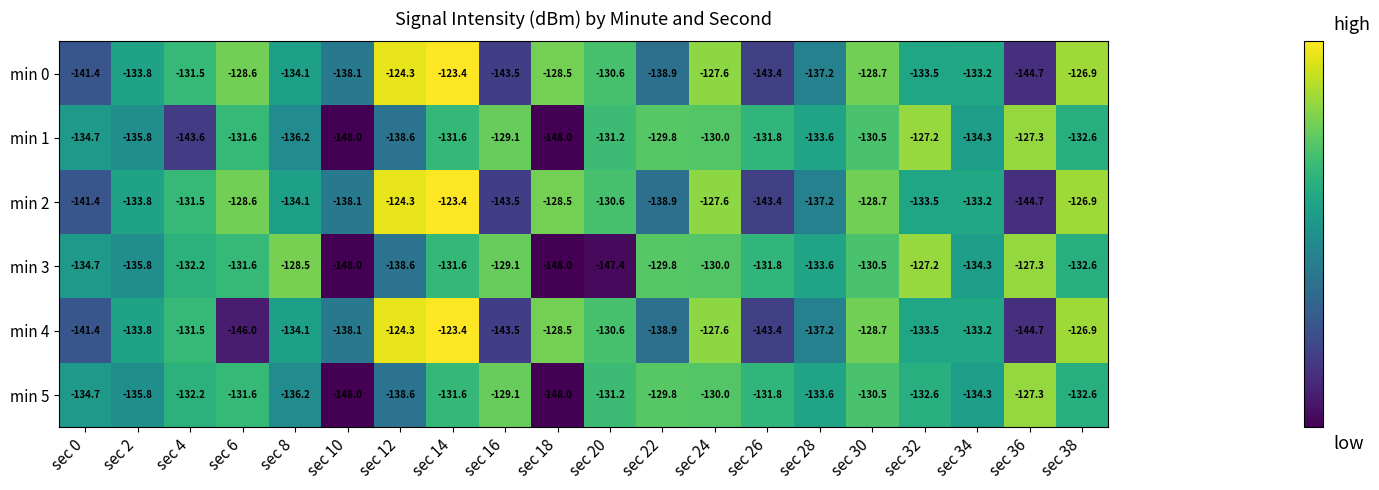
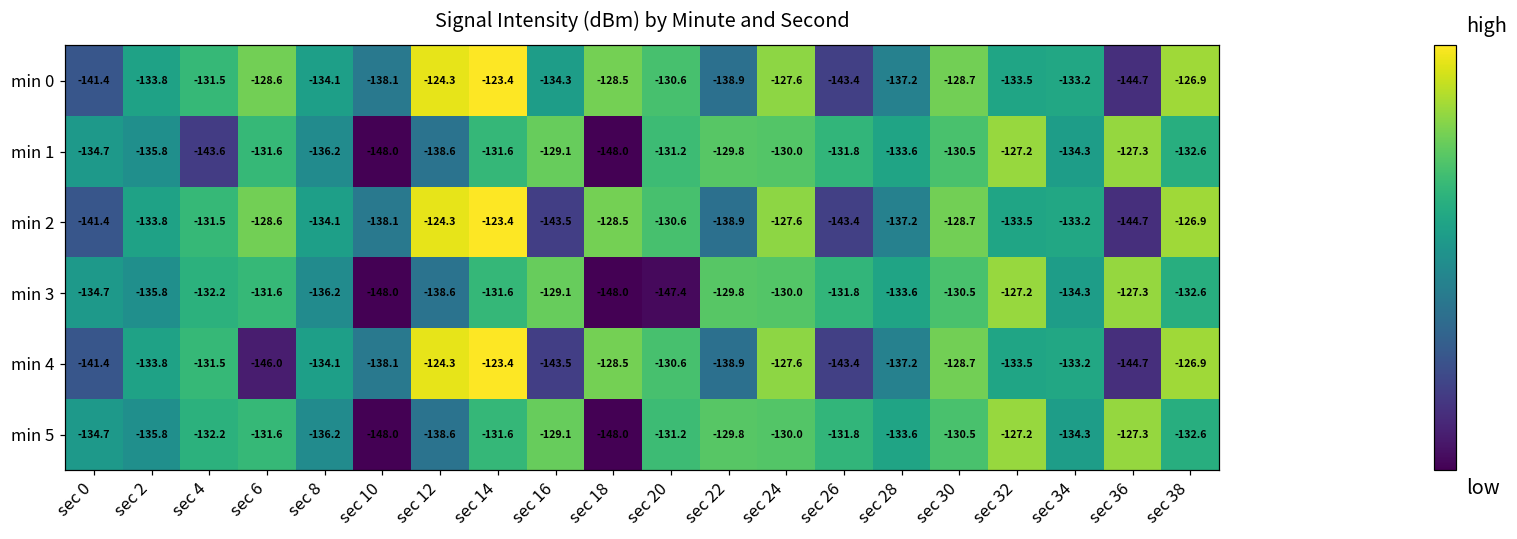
  {
    "min 0": {
      "sec 0": -141.4,
      "sec 2": -133.8,
      "sec 4": -131.5,
      "sec 6": -128.6,
      "sec 8": -134.1,
      "sec 10": -138.1,
      "sec 12": -124.3,
      "sec 14": -123.4,
-     "sec 16": -143.5,
+     "sec 16": -134.3,
      "sec 18": -128.5,
      "sec 20": -130.6,
      "sec 22": -138.9,
      "sec 24": -127.6,
      "sec 26": -143.4,
      "sec 28": -137.2,
      "sec 30": -128.7,
      "sec 32": -133.5,
      "sec 34": -133.2,
      "sec 36": -144.7,
      "sec 38": -126.9
    },
    "min 1": {
      "sec 0": -134.7,
      "sec 2": -135.8,
      "sec 4": -143.6,
      "sec 6": -131.6,
      "sec 8": -136.2,
      "sec 10": -148.0,
      "sec 12": -138.6,
      "sec 14": -131.6,
      "sec 16": -129.1,
      "sec 18": -148.0,
      "sec 20": -131.2,
      "sec 22": -129.8,
      "sec 24": -130.0,
      "sec 26": -131.8,
      "sec 28": -133.6,
      "sec 30": -130.5,
      "sec 32": -127.2,
      "sec 34": -134.3,
      "sec 36": -127.3,
      "sec 38": -132.6
    },
    "min 2": {
      "sec 0": -141.4,
      "sec 2": -133.8,
      "sec 4": -131.5,
      "sec 6": -128.6,
      "sec 8": -134.1,
      "sec 10": -138.1,
      "sec 12": -124.3,
      "sec 14": -123.4,
      "sec 16": -143.5,
      "sec 18": -128.5,
      "sec 20": -130.6,
      "sec 22": -138.9,
      "sec 24": -127.6,
      "sec 26": -143.4,
      "sec 28": -137.2,
      "sec 30": -128.7,
      "sec 32": -133.5,
      "sec 34": -133.2,
      "sec 36": -144.7,
      "sec 38": -126.9
    },
    "min 3": {
      "sec 0": -134.7,
      "sec 2": -135.8,
      "sec 4": -132.2,
      "sec 6": -131.6,
-     "sec 8": -128.5,
+     "sec 8": -136.2,
      "sec 10": -148.0,
      "sec 12": -138.6,
      "sec 14": -131.6,
      "sec 16": -129.1,
      "sec 18": -148.0,
      "sec 20": -147.4,
      "sec 22": -129.8,
      "sec 24": -130.0,
      "sec 26": -131.8,
      "sec 28": -133.6,
      "sec 30": -130.5,
      "sec 32": -127.2,
      "sec 34": -134.3,
      "sec 36": -127.3,
      "sec 38": -132.6
    },
    "min 4": {
      "sec 0": -141.4,
      "sec 2": -133.8,
      "sec 4": -131.5,
      "sec 6": -146.0,
      "sec 8": -134.1,
      "sec 10": -138.1,
      "sec 12": -124.3,
      "sec 14": -123.4,
      "sec 16": -143.5,
      "sec 18": -128.5,
      "sec 20": -130.6,
      "sec 22": -138.9,
      "sec 24": -127.6,
      "sec 26": -143.4,
      "sec 28": -137.2,
      "sec 30": -128.7,
      "sec 32": -133.5,
      "sec 34": -133.2,
      "sec 36": -144.7,
      "sec 38": -126.9
    },
    "min 5": {
      "sec 0": -134.7,
      "sec 2": -135.8,
      "sec 4": -132.2,
      "sec 6": -131.6,
      "sec 8": -136.2,
      "sec 10": -148.0,
      "sec 12": -138.6,
      "sec 14": -131.6,
      "sec 16": -129.1,
      "sec 18": -148.0,
      "sec 20": -131.2,
      "sec 22": -129.8,
      "sec 24": -130.0,
      "sec 26": -131.8,
      "sec 28": -133.6,
      "sec 30": -130.5,
-     "sec 32": -132.6,
+     "sec 32": -127.2,
      "sec 34": -134.3,
      "sec 36": -127.3,
      "sec 38": -132.6
    }
  }
